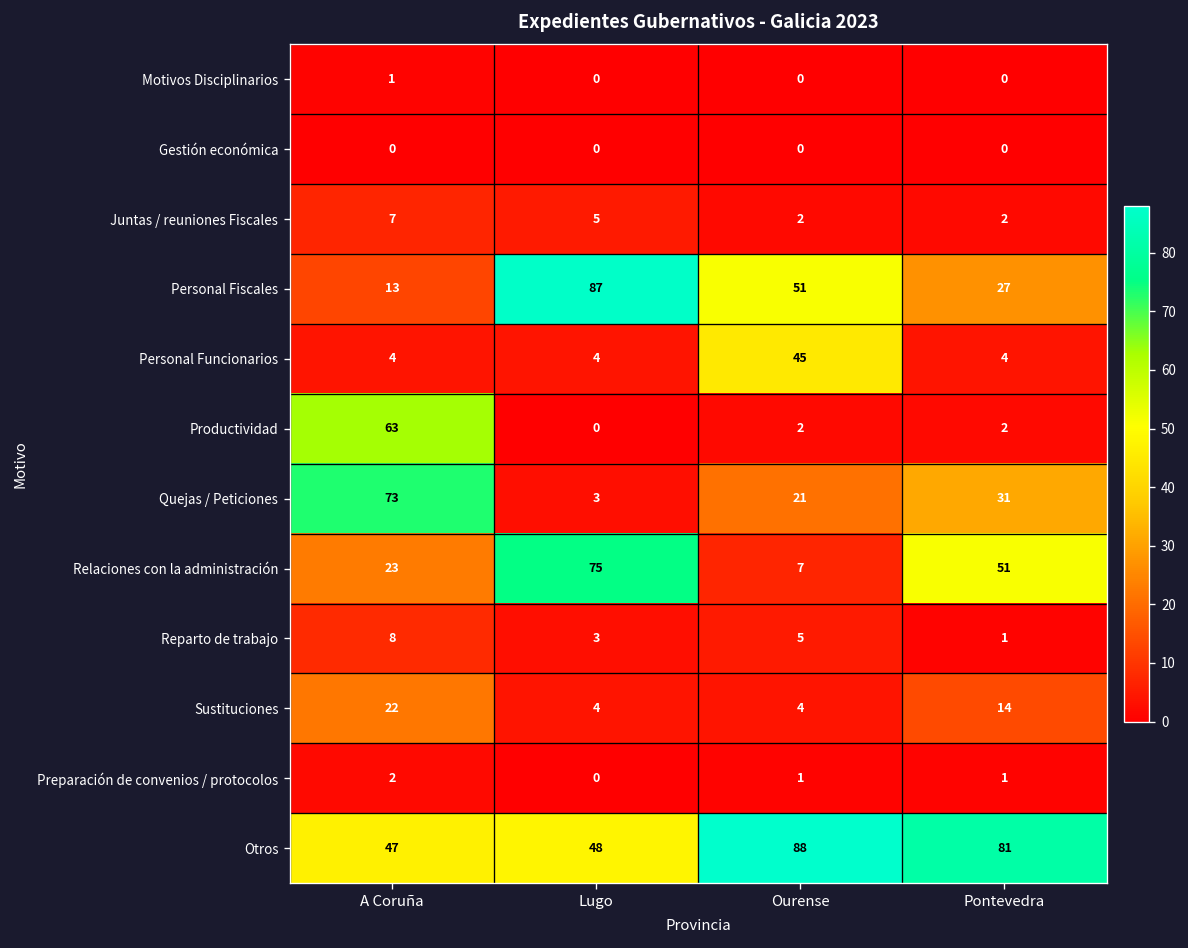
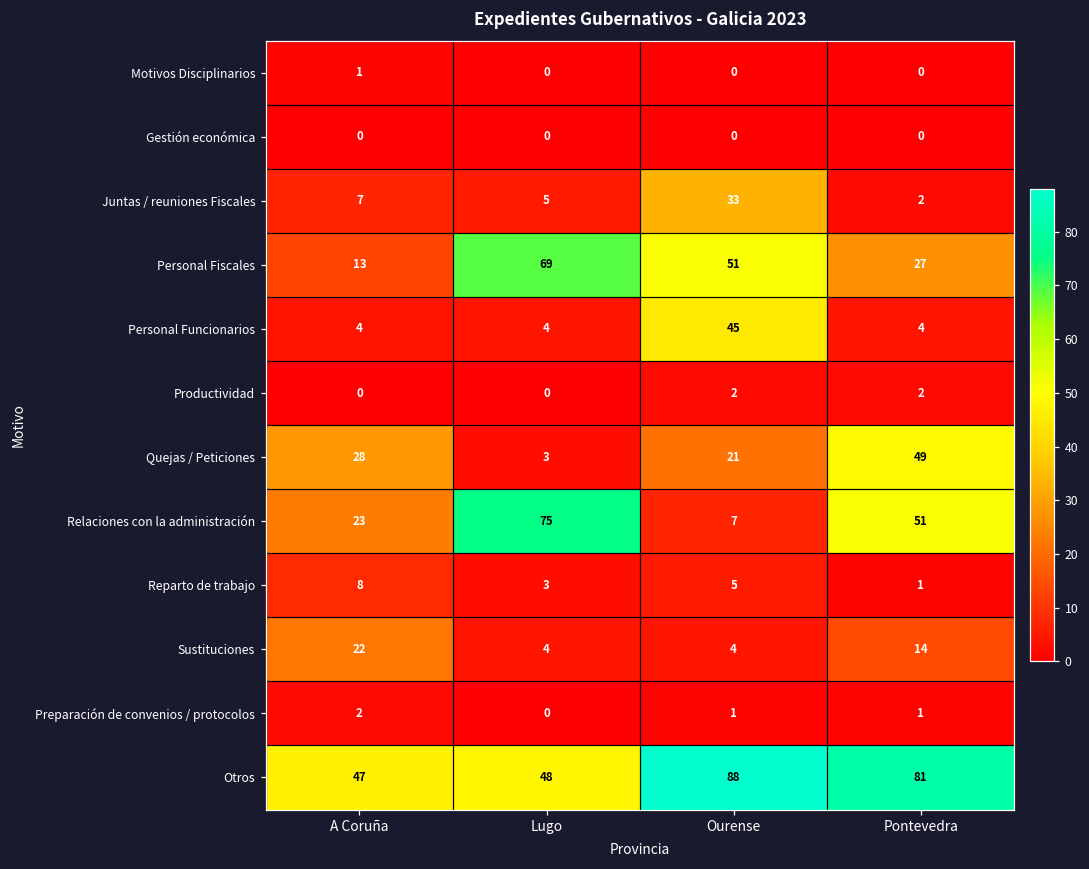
  {
    "Motivos Disciplinarios": {
      "A Coruña": 1,
      "Lugo": 0,
      "Ourense": 0,
      "Pontevedra": 0
    },
    "Gestión económica": {
      "A Coruña": 0,
      "Lugo": 0,
      "Ourense": 0,
      "Pontevedra": 0
    },
    "Juntas / reuniones Fiscales": {
      "A Coruña": 7,
      "Lugo": 5,
-     "Ourense": 2,
+     "Ourense": 33,
      "Pontevedra": 2
    },
    "Personal Fiscales": {
      "A Coruña": 13,
-     "Lugo": 87,
+     "Lugo": 69,
      "Ourense": 51,
      "Pontevedra": 27
    },
    "Personal Funcionarios": {
      "A Coruña": 4,
      "Lugo": 4,
      "Ourense": 45,
      "Pontevedra": 4
    },
    "Productividad": {
-     "A Coruña": 63,
+     "A Coruña": 0,
      "Lugo": 0,
      "Ourense": 2,
      "Pontevedra": 2
    },
    "Quejas / Peticiones": {
-     "A Coruña": 73,
+     "A Coruña": 28,
      "Lugo": 3,
      "Ourense": 21,
-     "Pontevedra": 31
+     "Pontevedra": 49
    },
    "Relaciones con la administración": {
      "A Coruña": 23,
      "Lugo": 75,
      "Ourense": 7,
      "Pontevedra": 51
    },
    "Reparto de trabajo": {
      "A Coruña": 8,
      "Lugo": 3,
      "Ourense": 5,
      "Pontevedra": 1
    },
    "Sustituciones": {
      "A Coruña": 22,
      "Lugo": 4,
      "Ourense": 4,
      "Pontevedra": 14
    },
    "Preparación de convenios / protocolos": {
      "A Coruña": 2,
      "Lugo": 0,
      "Ourense": 1,
      "Pontevedra": 1
    },
    "Otros": {
      "A Coruña": 47,
      "Lugo": 48,
      "Ourense": 88,
      "Pontevedra": 81
    }
  }
